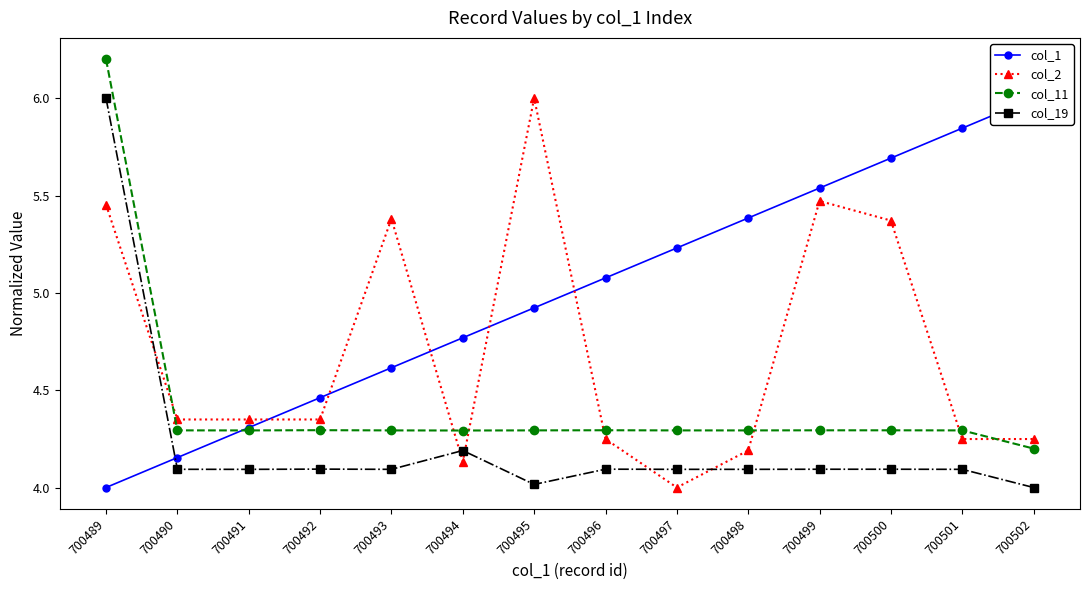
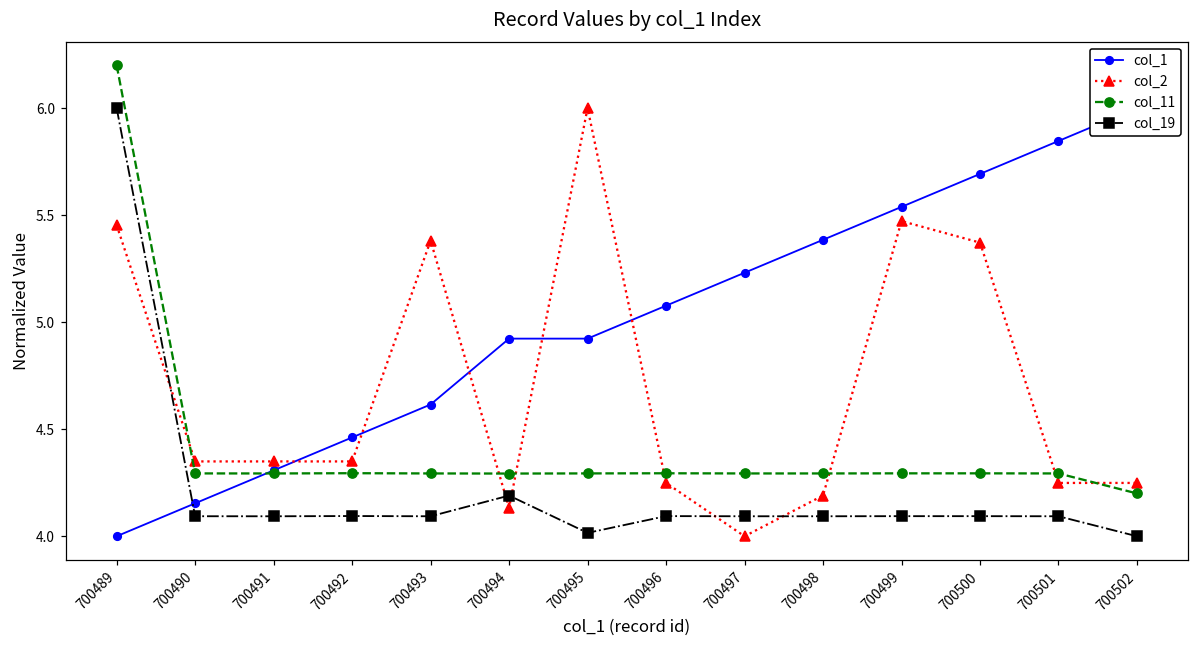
  {
    "col_1": {
      "700489": 4.00,
      "700490": 4.15,
      "700491": 4.31,
      "700492": 4.46,
      "700493": 4.62,
-     "700494": 4.77,
+     "700494": 4.92,
      "700495": 4.92,
      "700496": 5.08,
      "700497": 5.23,
      "700498": 5.38,
      "700499": 5.54,
      "700500": 5.69,
      "700501": 5.85
    },
    "col_2": {
      "700489": 5.45,
      "700490": 4.35,
      "700491": 4.35,
      "700492": 4.35,
      "700493": 5.38,
      "700494": 4.13,
      "700495": 6.00,
      "700496": 4.25,
      "700497": 4.00,
      "700498": 4.19,
      "700499": 5.47,
      "700500": 5.37,
      "700501": 4.25,
      "700502": 4.25
    },
    "col_11": {
      "700489": 6.20,
      "700490": 4.29,
      "700491": 4.29,
      "700492": 4.29,
      "700493": 4.29,
      "700494": 4.29,
      "700495": 4.29,
      "700496": 4.29,
      "700497": 4.29,
      "700498": 4.29,
      "700499": 4.29,
      "700500": 4.29,
      "700501": 4.29,
      "700502": 4.20
    },
    "col_19": {
      "700489": 6.00,
      "700490": 4.09,
      "700491": 4.09,
      "700492": 4.09,
      "700493": 4.09,
      "700494": 4.19,
      "700495": 4.02,
      "700496": 4.09,
      "700497": 4.09,
      "700498": 4.09,
      "700499": 4.09,
      "700500": 4.09,
      "700501": 4.09,
      "700502": 4.00
    }
  }
